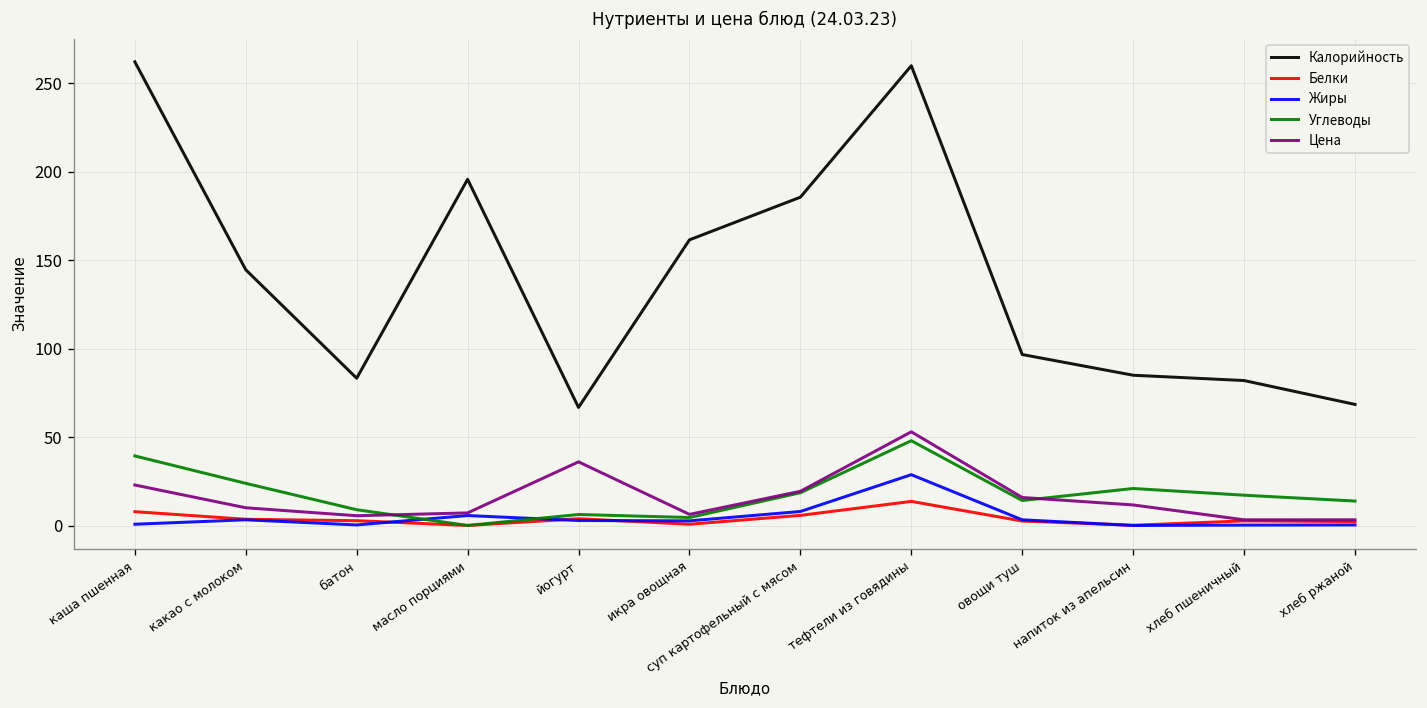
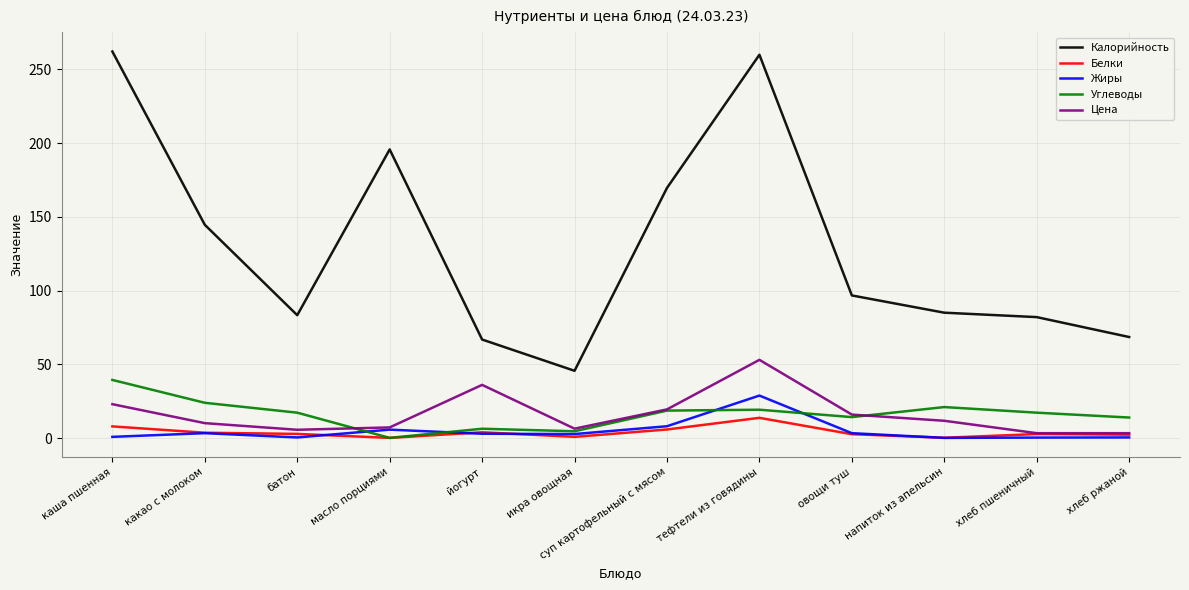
  {
    "Калорийность": {
      "каша пшенная": 262,
      "какао с молоком": 145,
      "батон": 83,
      "масло порциями": 196,
      "йогурт": 67,
-     "икра овощная": 162,
-     "суп картофельный с мясом": 186,
+     "икра овощная": 46,
+     "суп картофельный с мясом": 170,
      "тефтели из говядины": 260,
      "овощи туш": 97,
      "напиток из апельсин": 85,
      "хлеб пшеничный": 82,
      "хлеб ржаной": 69
    },
    "Белки": {
      "каша пшенная": 8,
      "батон": 3,
      "икра овощная": 1,
      "суп картофельный с мясом": 6,
      "тефтели из говядины": 14
    },
    "Жиры": {
      "каша пшенная": 1,
      "батон": 0,
      "икра овощная": 3,
      "суп картофельный с мясом": 8,
      "тефтели из говядины": 29,
      "хлеб пшеничный": 0,
      "хлеб ржаной": 0
    },
    "Углеводы": {
      "каша пшенная": 39,
      "какао с молоком": 24,
-     "батон": 9,
+     "батон": 17,
      "йогурт": 6,
      "икра овощная": 5,
-     "тефтели из говядины": 48,
+     "тефтели из говядины": 19,
      "напиток из апельсин": 21,
      "хлеб пшеничный": 17,
      "хлеб ржаной": 14
    },
    "Цена": {
      "каша пшенная": 23,
      "какао с молоком": 10,
      "батон": 6,
      "йогурт": 36,
      "икра овощная": 6,
      "тефтели из говядины": 53,
      "напиток из апельсин": 12
    }
  }
